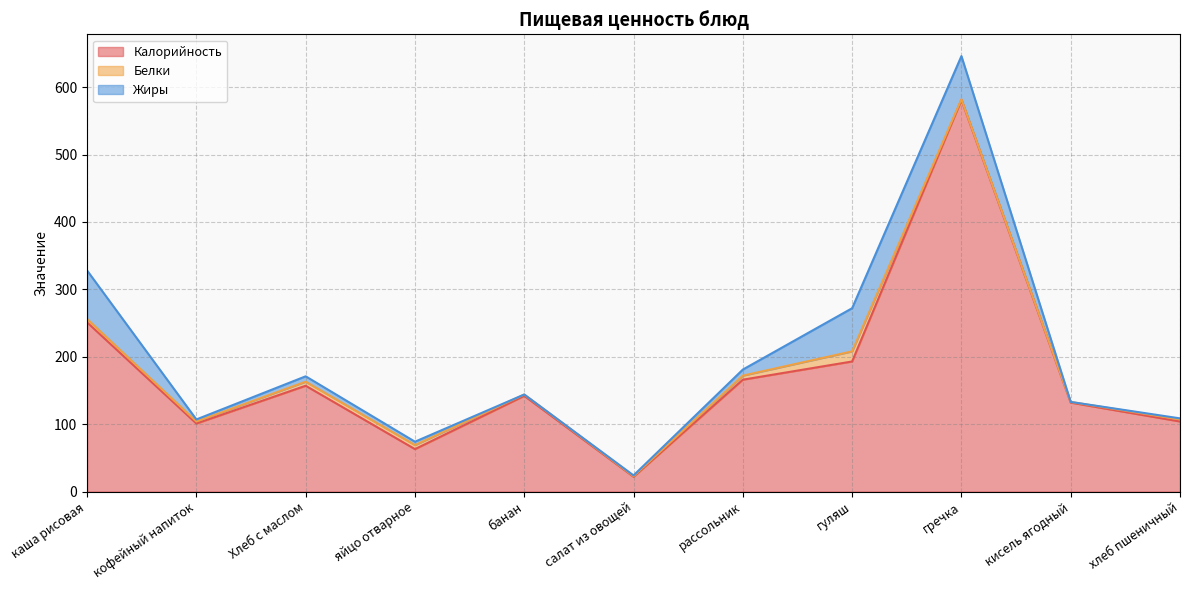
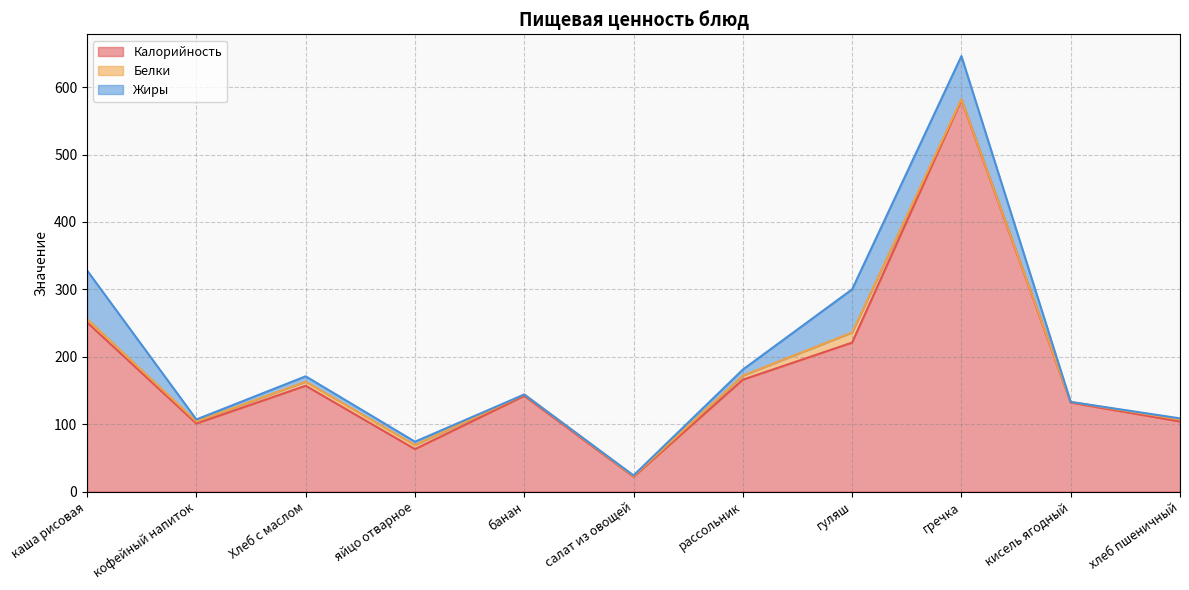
  {
    "Калорийность": {
      "каша рисовая": 250,
      "Хлеб с маслом": 160,
      "яйцо отварное": 60,
      "рассольник": 170,
-     "гуляш": 190
+     "гуляш": 220
    },
    "Белки": {
      "каша рисовая": 10,
      "Хлеб с маслом": 10,
      "яйцо отварное": 10,
      "рассольник": 10,
      "гуляш": 20
    },
    "Жиры": {
      "каша рисовая": 70,
      "Хлеб с маслом": 10,
      "яйцо отварное": 10,
      "рассольник": 10,
      "гуляш": 60,
      "гречка": 60
    }
  }
